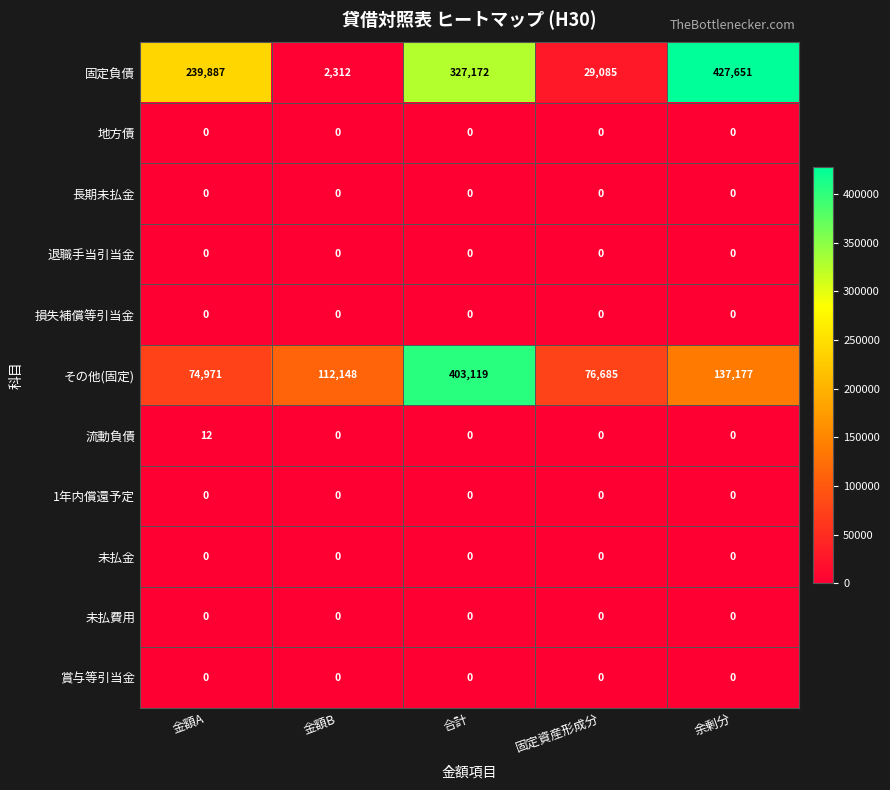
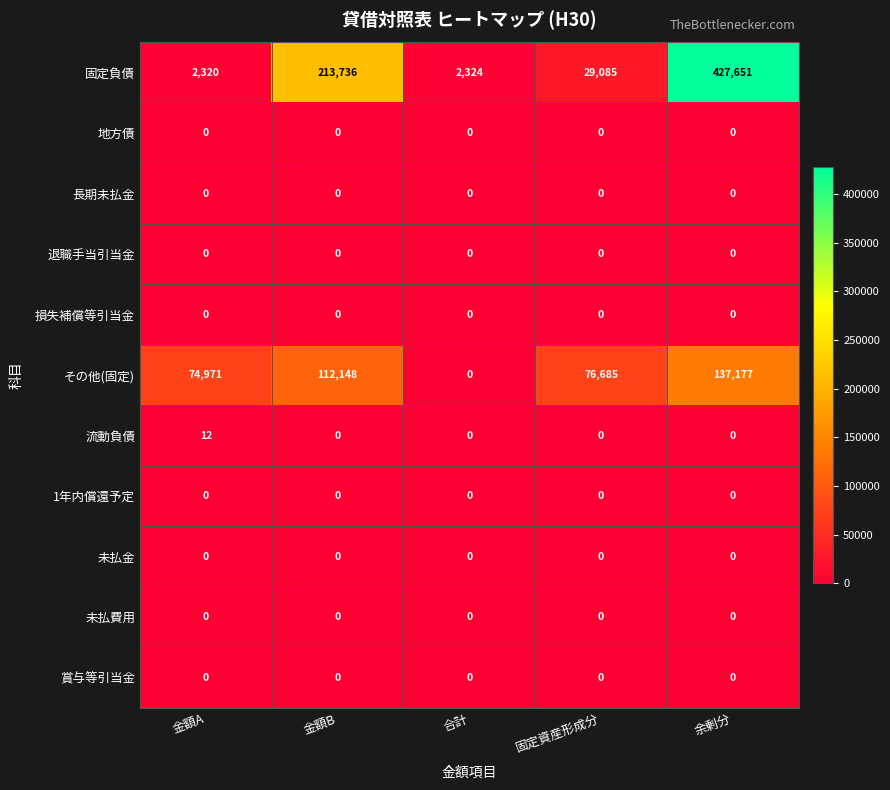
  {
    "固定負債": {
-     "金額A": "239,887",
-     "金額B": "2,312",
-     "合計": "327,172",
+     "金額A": "2,320",
+     "金額B": "213,736",
+     "合計": "2,324",
      "固定資産形成分": "29,085",
      "余剰分": "427,651"
    },
    "地方債": {
      "金額A": "0",
      "金額B": "0",
      "合計": "0",
      "固定資産形成分": "0",
      "余剰分": "0"
    },
    "長期未払金": {
      "金額A": "0",
      "金額B": "0",
      "合計": "0",
      "固定資産形成分": "0",
      "余剰分": "0"
    },
    "退職手当引当金": {
      "金額A": "0",
      "金額B": "0",
      "合計": "0",
      "固定資産形成分": "0",
      "余剰分": "0"
    },
    "損失補償等引当金": {
      "金額A": "0",
      "金額B": "0",
      "合計": "0",
      "固定資産形成分": "0",
      "余剰分": "0"
    },
    "その他(固定)": {
      "金額A": "74,971",
      "金額B": "112,148",
-     "合計": "403,119",
+     "合計": "0",
      "固定資産形成分": "76,685",
      "余剰分": "137,177"
    },
    "流動負債": {
      "金額A": "12",
      "金額B": "0",
      "合計": "0",
      "固定資産形成分": "0",
      "余剰分": "0"
    },
    "1年内償還予定": {
      "金額A": "0",
      "金額B": "0",
      "合計": "0",
      "固定資産形成分": "0",
      "余剰分": "0"
    },
    "未払金": {
      "金額A": "0",
      "金額B": "0",
      "合計": "0",
      "固定資産形成分": "0",
      "余剰分": "0"
    },
    "未払費用": {
      "金額A": "0",
      "金額B": "0",
      "合計": "0",
      "固定資産形成分": "0",
      "余剰分": "0"
    },
    "賞与等引当金": {
      "金額A": "0",
      "金額B": "0",
      "合計": "0",
      "固定資産形成分": "0",
      "余剰分": "0"
    }
  }
